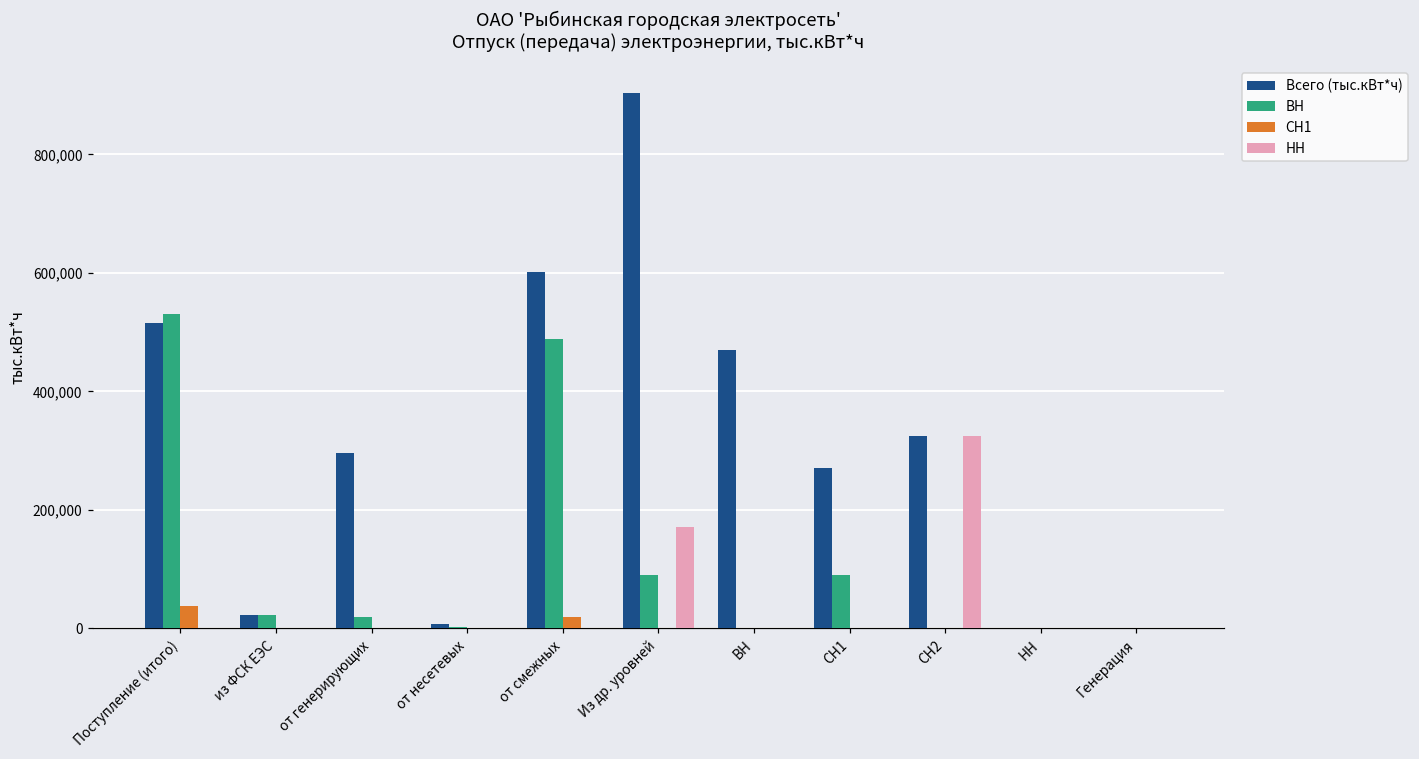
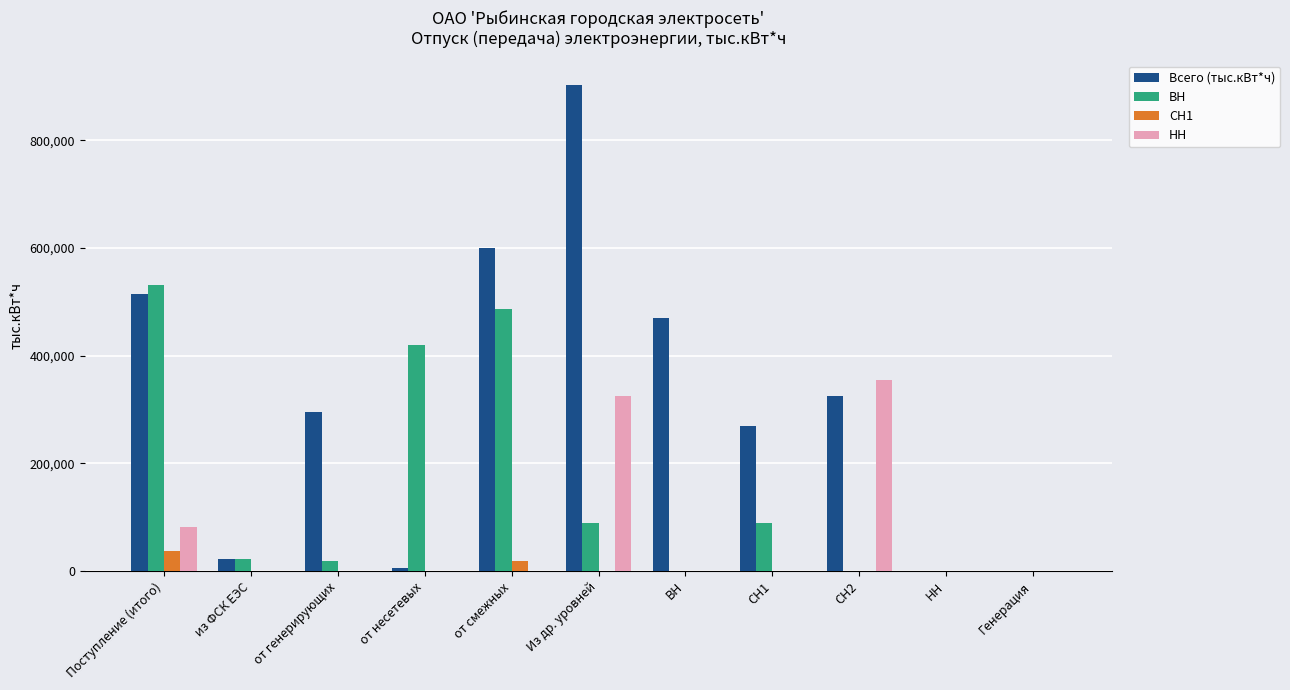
  {
    "Всего (тыс.кВт*ч)": {
      "Поступление (итого)": "520,000",
      "из ФСК ЕЭС": "20,000",
      "от генерирующих": "300,000",
      "от несетевых": "10,000",
      "от смежных": "600,000",
      "Из др. уровней": "900,000",
      "ВН": "470,000",
      "СН1": "270,000",
      "СН2": "320,000",
      "НН": "0",
      "Генерация": "0"
    },
    "ВН": {
      "Поступление (итого)": "530,000",
      "из ФСК ЕЭС": "20,000",
      "от генерирующих": "20,000",
-     "от несетевых": "0",
+     "от несетевых": "420,000",
      "от смежных": "490,000",
      "Из др. уровней": "90,000",
      "ВН": "0",
      "СН1": "90,000",
      "СН2": "0",
      "НН": "0",
      "Генерация": "0"
    },
    "СН1": {
      "Поступление (итого)": "40,000",
      "из ФСК ЕЭС": "0",
      "от генерирующих": "0",
      "от смежных": "20,000",
      "Из др. уровней": "0",
      "ВН": "0",
      "СН1": "0",
      "СН2": "0",
      "НН": "0",
      "Генерация": "0"
    },
    "НН": {
-     "Поступление (итого)": "0",
+     "Поступление (итого)": "80,000",
      "из ФСК ЕЭС": "0",
      "от генерирующих": "0",
      "от смежных": "0",
-     "Из др. уровней": "170,000",
+     "Из др. уровней": "320,000",
      "ВН": "0",
      "СН1": "0",
-     "СН2": "320,000",
+     "СН2": "350,000",
      "НН": "0",
      "Генерация": "0"
    }
  }
